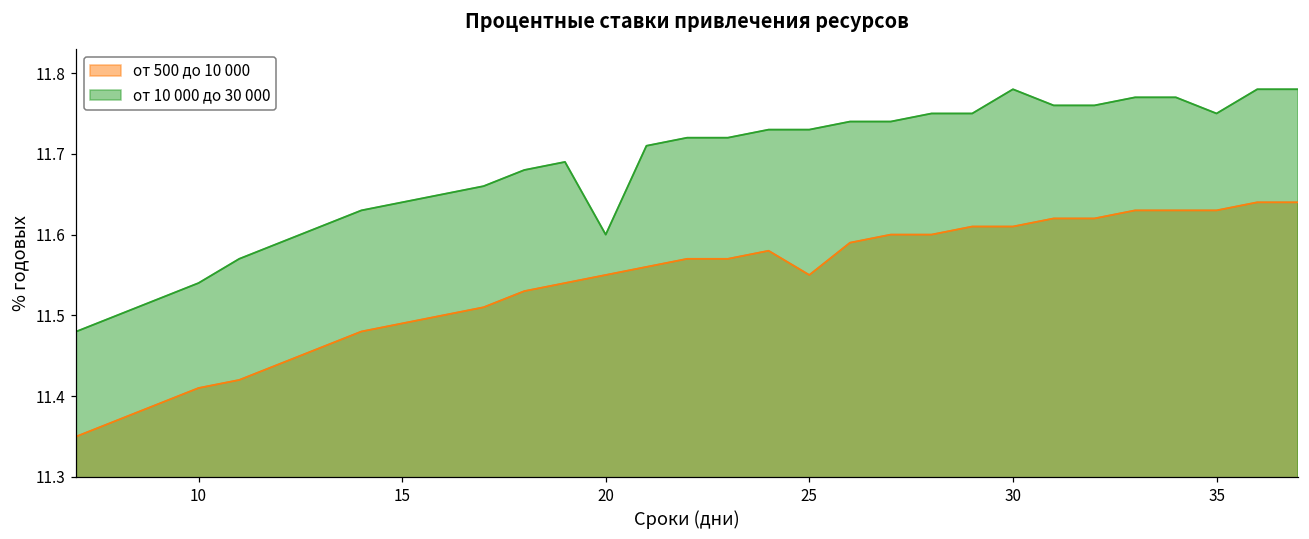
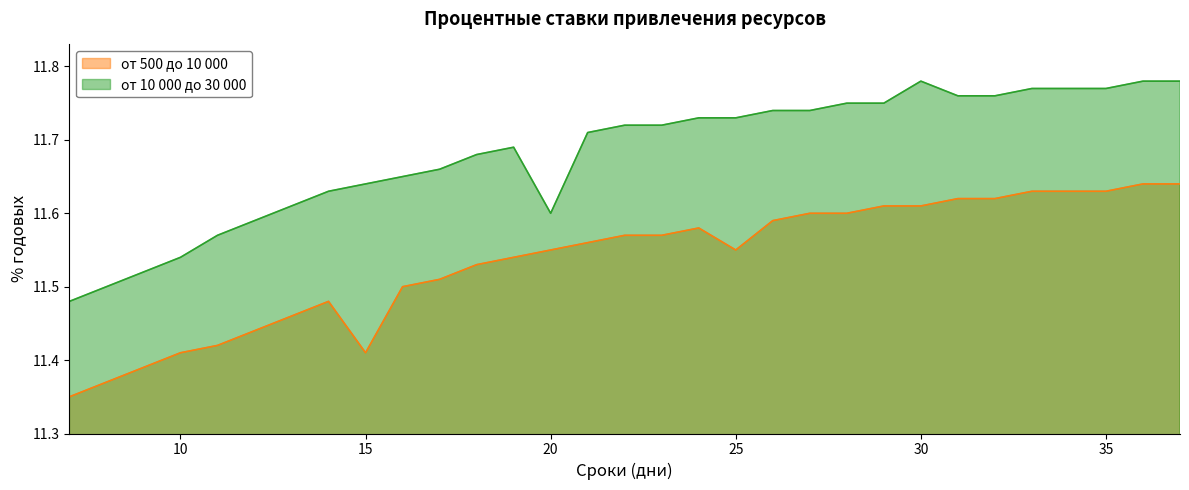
  {
    "от 500 до 10 000": {
      "10": 11.41,
-     "15": 11.49,
+     "15": 11.41,
      "20": 11.55,
      "25": 11.55,
      "30": 11.61,
      "35": 11.63
    },
    "от 10 000 до 30 000": {
      "10": 11.54,
      "15": 11.64,
      "20": 11.60,
      "25": 11.73,
      "30": 11.78,
-     "35": 11.75
+     "35": 11.77
    }
  }
